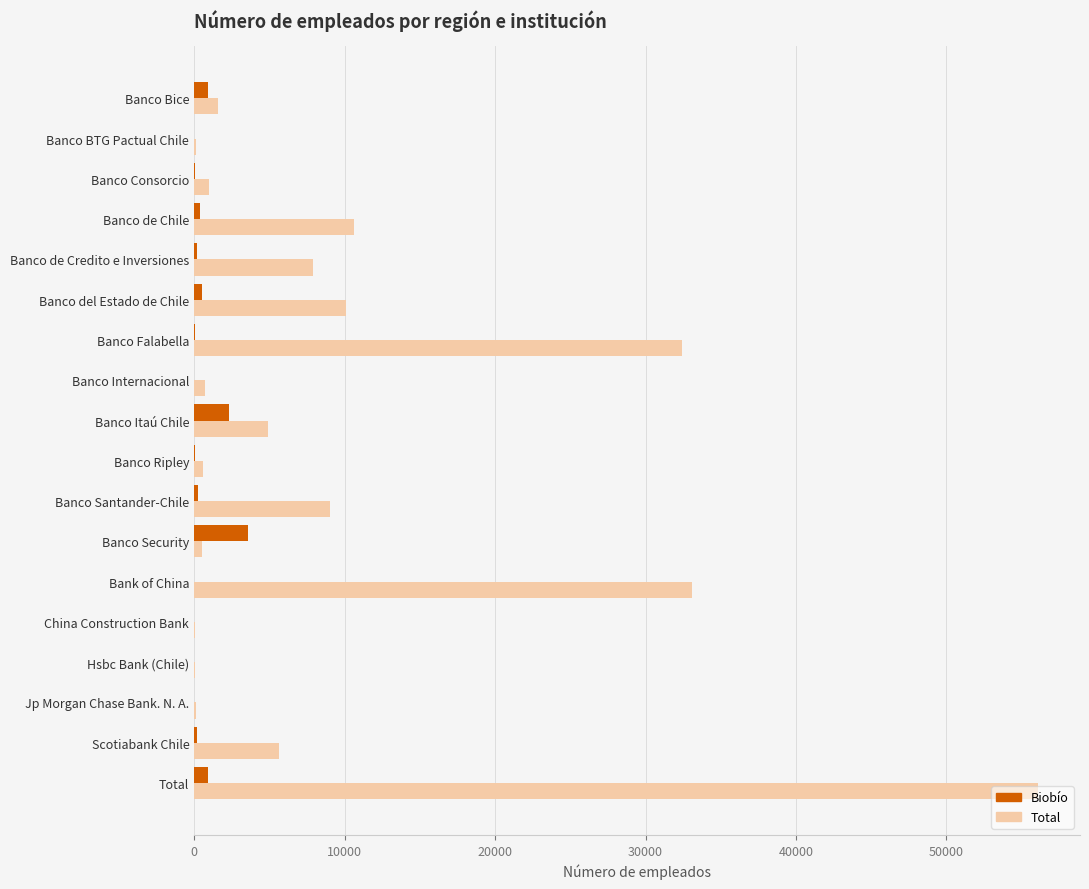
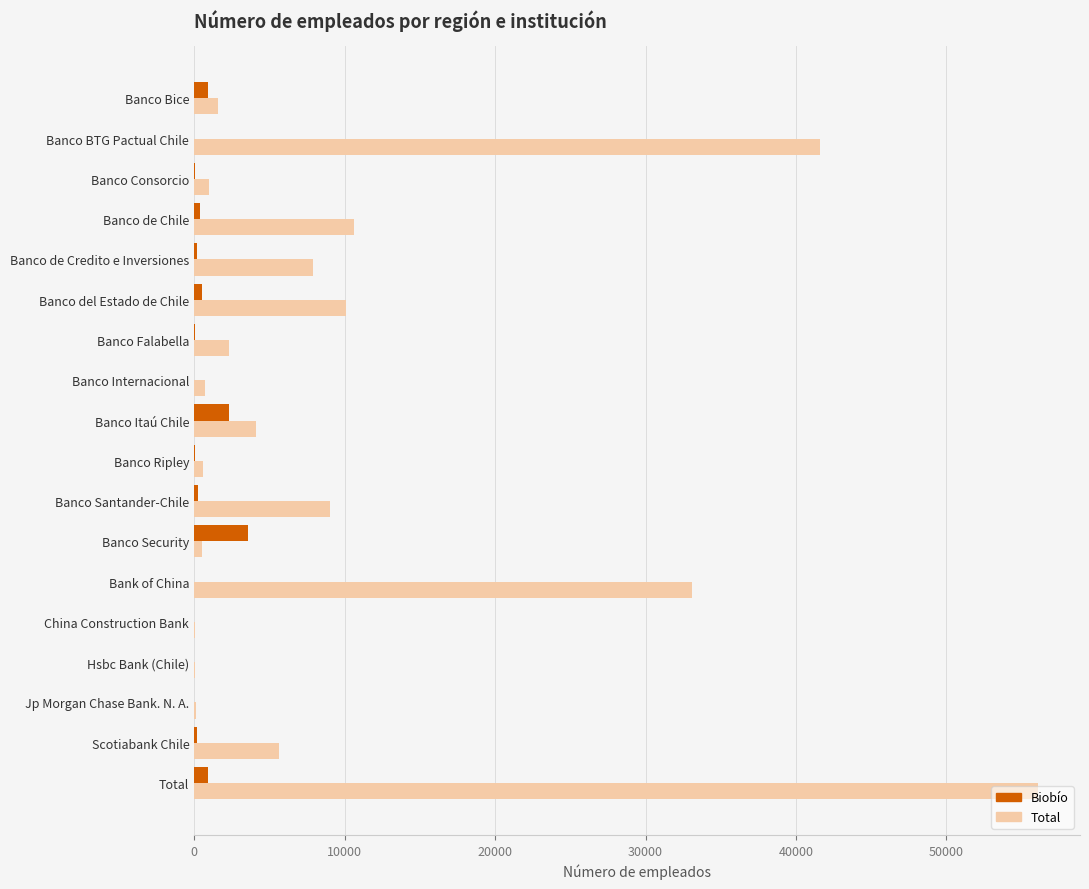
  {
    "Total": {
      "Banco Bice": 1600,
-     "Banco BTG Pactual Chile": 100,
+     "Banco BTG Pactual Chile": 41600,
      "Banco Consorcio": 1000,
      "Banco de Chile": 10600,
      "Banco de Credito e Inversiones": 7900,
      "Banco del Estado de Chile": 10100,
-     "Banco Falabella": 32400,
+     "Banco Falabella": 2300,
      "Banco Internacional": 700,
-     "Banco Itaú Chile": 4900,
+     "Banco Itaú Chile": 4100,
      "Banco Ripley": 600,
      "Banco Santander-Chile": 9000,
      "Banco Security": 500,
      "Bank of China": 33100,
      "Scotiabank Chile": 5700
    },
    "Biobío": {
      "Banco Bice": 900,
      "Banco BTG Pactual Chile": 0,
      "Banco de Chile": 400,
      "Banco de Credito e Inversiones": 200,
      "Banco del Estado de Chile": 500,
      "Banco Itaú Chile": 2300,
      "Banco Santander-Chile": 300,
      "Banco Security": 3600,
      "Bank of China": 0,
      "China Construction Bank": 0,
      "Hsbc Bank (Chile)": 0,
      "Jp Morgan Chase Bank. N. A.": 0,
      "Scotiabank Chile": 200,
      "Total": 900
    }
  }
